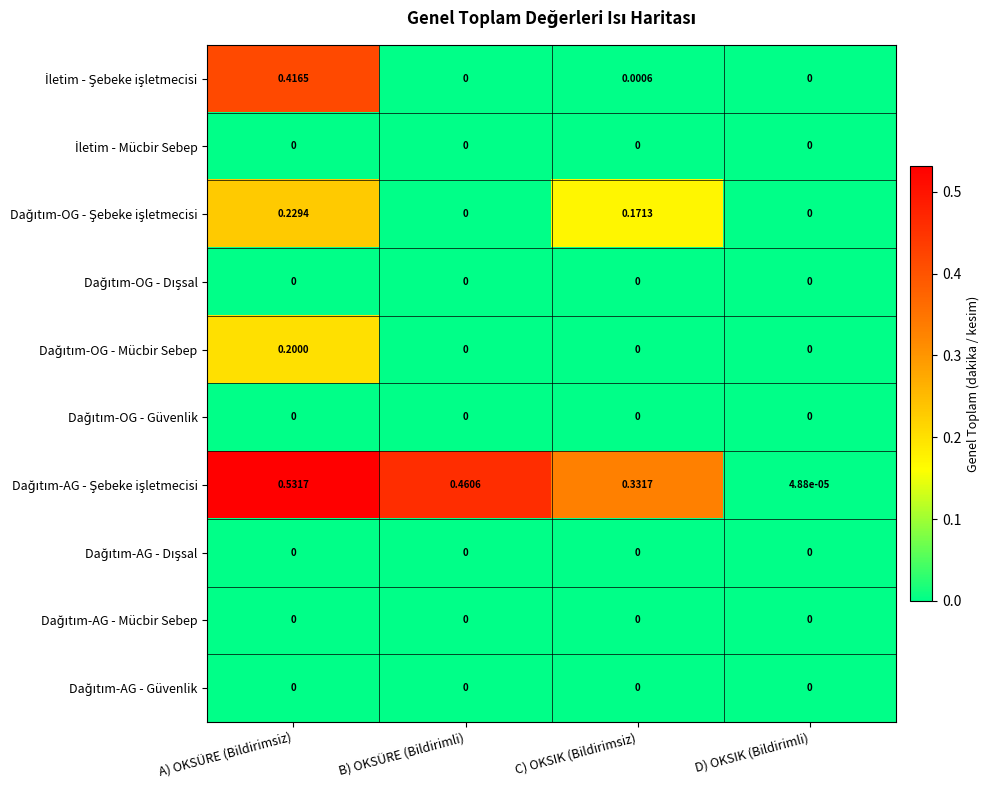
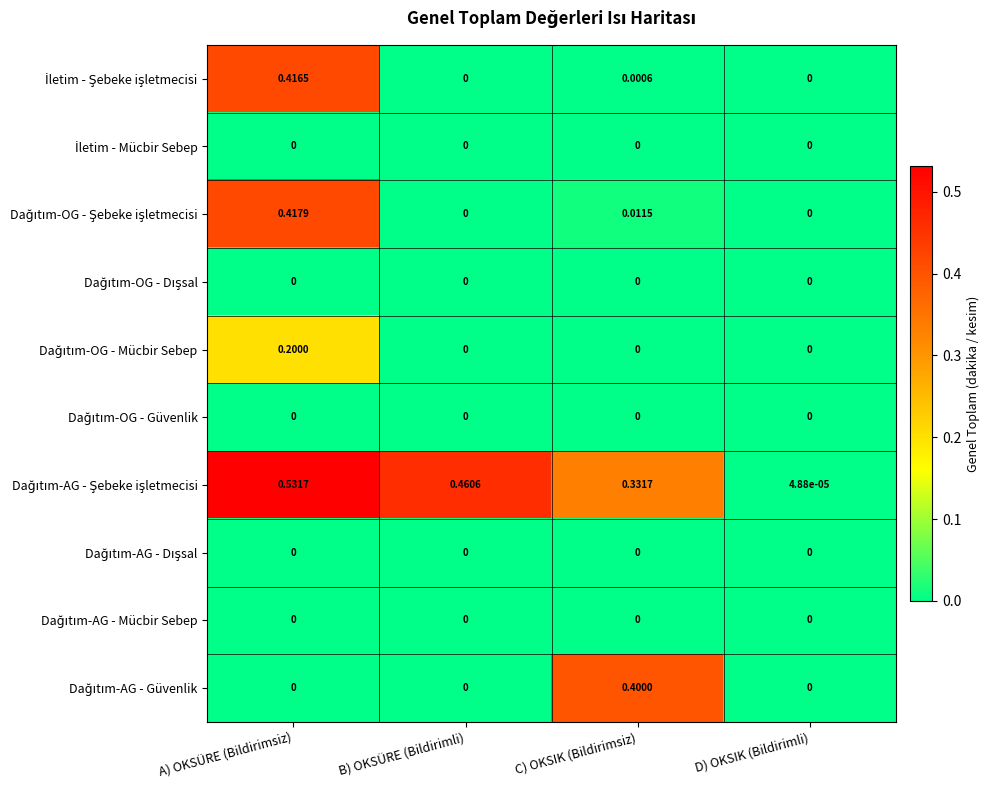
  {
    "İletim - Şebeke işletmecisi": {
      "A) OKSÜRE (Bildirimsiz)": "0.4165",
      "B) OKSÜRE (Bildirimli)": "0",
      "C) OKSIK (Bildirimsiz)": "0.0006",
      "D) OKSIK (Bildirimli)": "0"
    },
    "İletim - Mücbir Sebep": {
      "A) OKSÜRE (Bildirimsiz)": "0",
      "B) OKSÜRE (Bildirimli)": "0",
      "C) OKSIK (Bildirimsiz)": "0",
      "D) OKSIK (Bildirimli)": "0"
    },
    "Dağıtım-OG - Şebeke işletmecisi": {
-     "A) OKSÜRE (Bildirimsiz)": "0.2294",
+     "A) OKSÜRE (Bildirimsiz)": "0.4179",
      "B) OKSÜRE (Bildirimli)": "0",
-     "C) OKSIK (Bildirimsiz)": "0.1713",
+     "C) OKSIK (Bildirimsiz)": "0.0115",
      "D) OKSIK (Bildirimli)": "0"
    },
    "Dağıtım-OG - Dışsal": {
      "A) OKSÜRE (Bildirimsiz)": "0",
      "B) OKSÜRE (Bildirimli)": "0",
      "C) OKSIK (Bildirimsiz)": "0",
      "D) OKSIK (Bildirimli)": "0"
    },
    "Dağıtım-OG - Mücbir Sebep": {
      "A) OKSÜRE (Bildirimsiz)": "0.2000",
      "B) OKSÜRE (Bildirimli)": "0",
      "C) OKSIK (Bildirimsiz)": "0",
      "D) OKSIK (Bildirimli)": "0"
    },
    "Dağıtım-OG - Güvenlik": {
      "A) OKSÜRE (Bildirimsiz)": "0",
      "B) OKSÜRE (Bildirimli)": "0",
      "C) OKSIK (Bildirimsiz)": "0",
      "D) OKSIK (Bildirimli)": "0"
    },
    "Dağıtım-AG - Şebeke işletmecisi": {
      "A) OKSÜRE (Bildirimsiz)": "0.5317",
      "B) OKSÜRE (Bildirimli)": "0.4606",
      "C) OKSIK (Bildirimsiz)": "0.3317",
      "D) OKSIK (Bildirimli)": "4.88e-05"
    },
    "Dağıtım-AG - Dışsal": {
      "A) OKSÜRE (Bildirimsiz)": "0",
      "B) OKSÜRE (Bildirimli)": "0",
      "C) OKSIK (Bildirimsiz)": "0",
      "D) OKSIK (Bildirimli)": "0"
    },
    "Dağıtım-AG - Mücbir Sebep": {
      "A) OKSÜRE (Bildirimsiz)": "0",
      "B) OKSÜRE (Bildirimli)": "0",
      "C) OKSIK (Bildirimsiz)": "0",
      "D) OKSIK (Bildirimli)": "0"
    },
    "Dağıtım-AG - Güvenlik": {
      "A) OKSÜRE (Bildirimsiz)": "0",
      "B) OKSÜRE (Bildirimli)": "0",
-     "C) OKSIK (Bildirimsiz)": "0",
+     "C) OKSIK (Bildirimsiz)": "0.4000",
      "D) OKSIK (Bildirimli)": "0"
    }
  }
